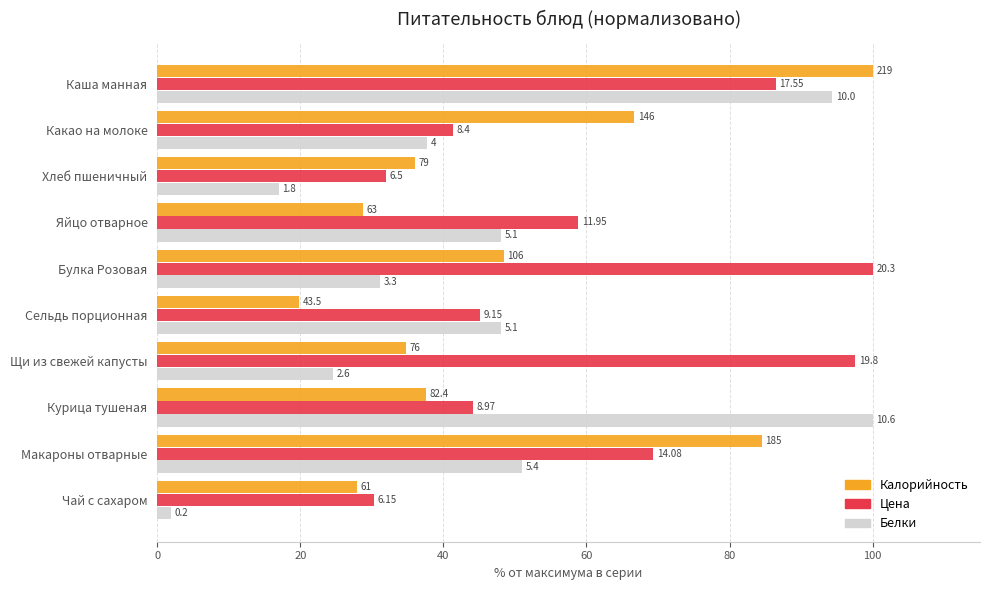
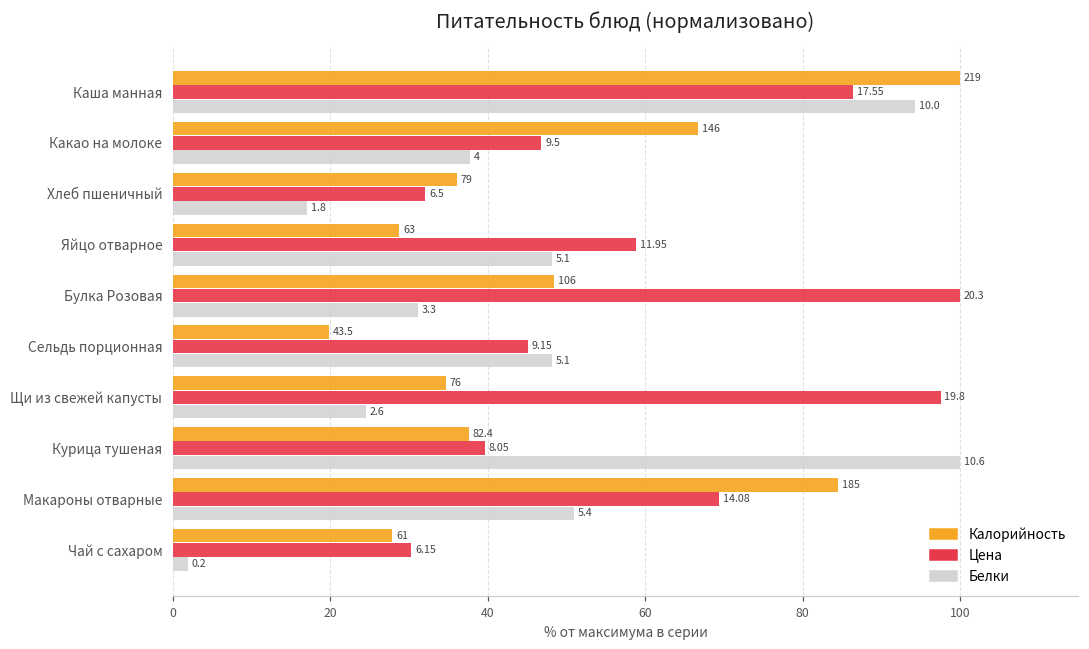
  {
    "Цена": {
-     "Какао на молоке": 8.4,
-     "Курица тушеная": 8.97
+     "Какао на молоке": 9.5,
+     "Курица тушеная": 8.05
    }
  }
